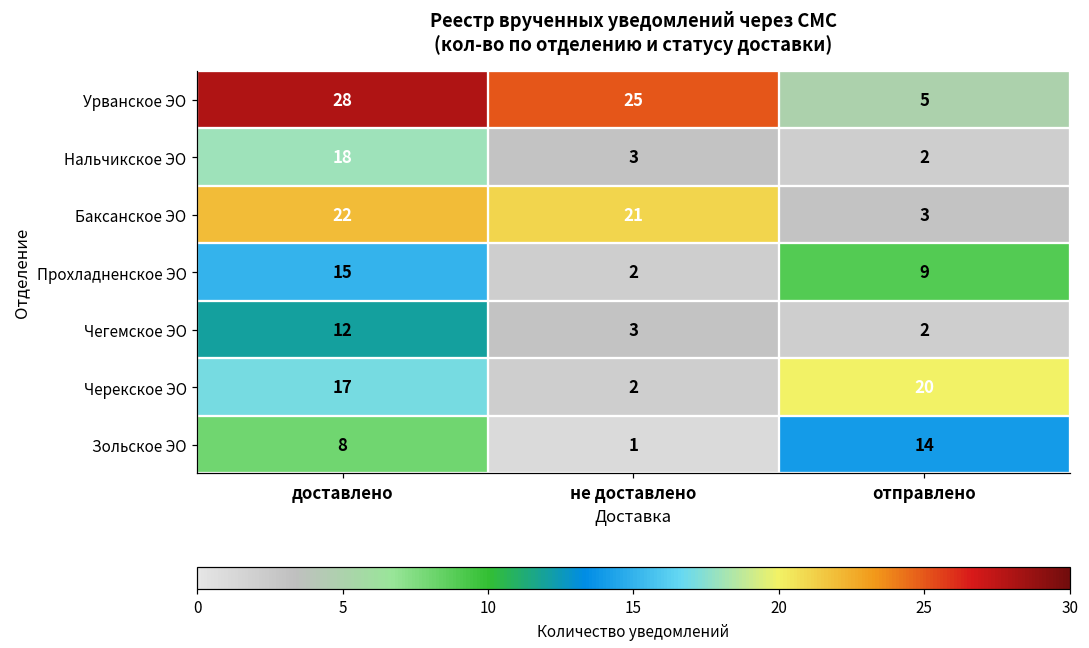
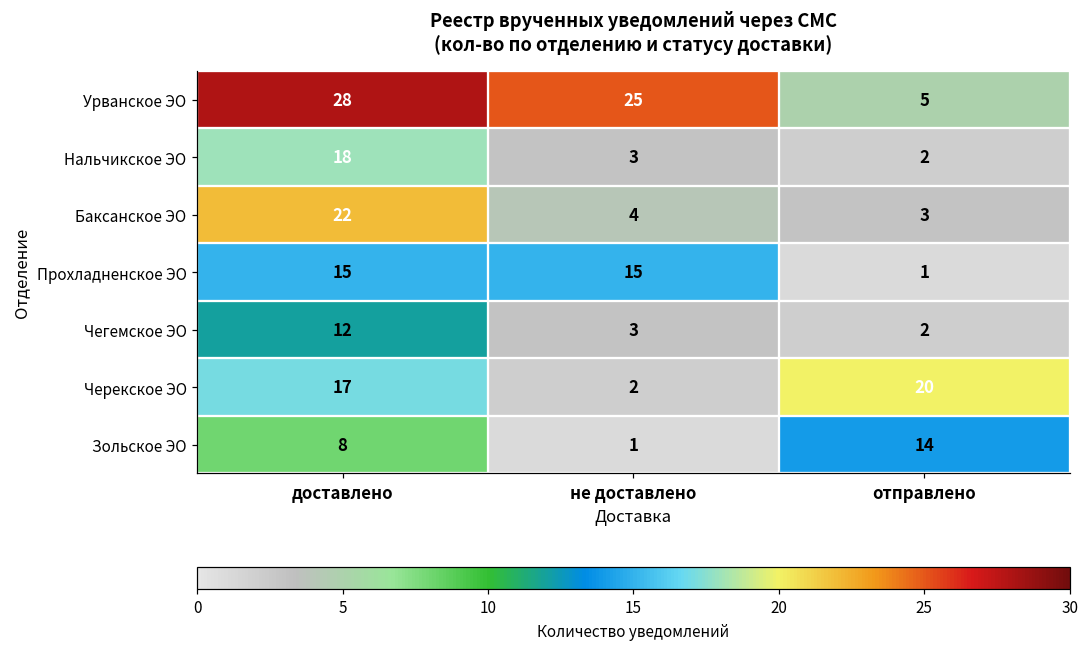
  {
    "Урванское ЭО": {
      "доставлено": 28,
      "не доставлено": 25,
      "отправлено": 5
    },
    "Нальчикское ЭО": {
      "доставлено": 18,
      "не доставлено": 3,
      "отправлено": 2
    },
    "Баксанское ЭО": {
      "доставлено": 22,
-     "не доставлено": 21,
+     "не доставлено": 4,
      "отправлено": 3
    },
    "Прохладненское ЭО": {
      "доставлено": 15,
-     "не доставлено": 2,
-     "отправлено": 9
+     "не доставлено": 15,
+     "отправлено": 1
    },
    "Чегемское ЭО": {
      "доставлено": 12,
      "не доставлено": 3,
      "отправлено": 2
    },
    "Черекское ЭО": {
      "доставлено": 17,
      "не доставлено": 2,
      "отправлено": 20
    },
    "Зольское ЭО": {
      "доставлено": 8,
      "не доставлено": 1,
      "отправлено": 14
    }
  }
